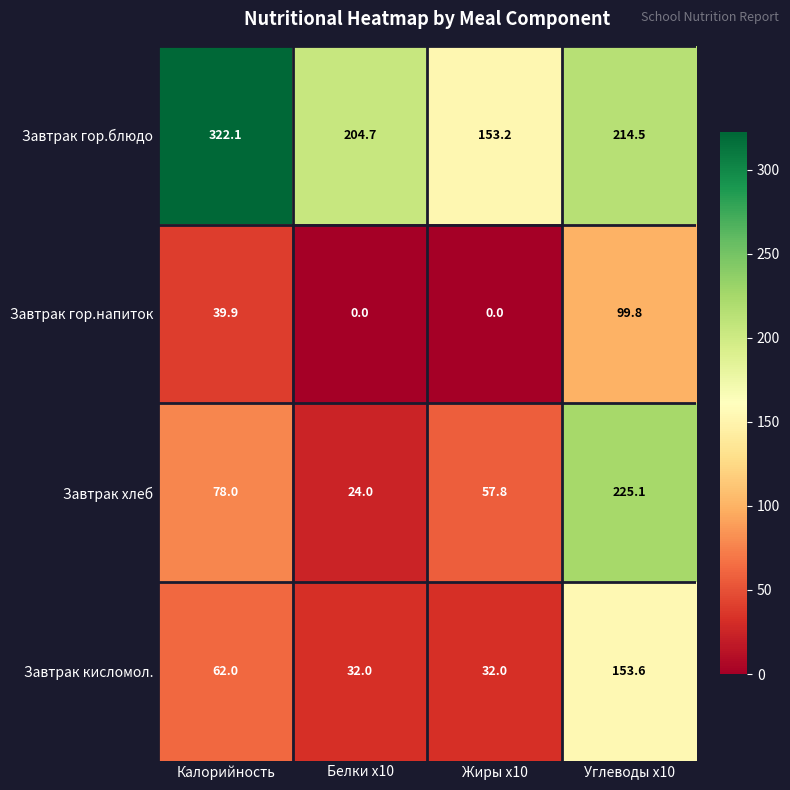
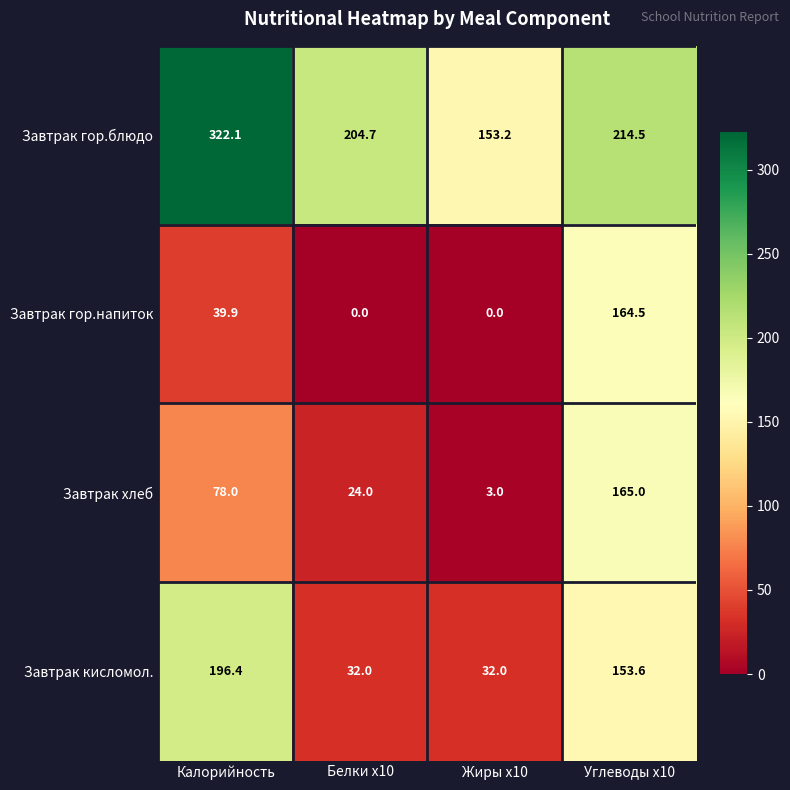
  {
    "Завтрак гор.блюдо": {
      "Калорийность": 322.1,
      "Белки x10": 204.7,
      "Жиры x10": 153.2,
      "Углеводы x10": 214.5
    },
    "Завтрак гор.напиток": {
      "Калорийность": 39.9,
      "Белки x10": 0.0,
      "Жиры x10": 0.0,
-     "Углеводы x10": 99.8
+     "Углеводы x10": 164.5
    },
    "Завтрак хлеб": {
      "Калорийность": 78.0,
      "Белки x10": 24.0,
-     "Жиры x10": 57.8,
-     "Углеводы x10": 225.1
+     "Жиры x10": 3.0,
+     "Углеводы x10": 165.0
    },
    "Завтрак кисломол.": {
-     "Калорийность": 62.0,
+     "Калорийность": 196.4,
      "Белки x10": 32.0,
      "Жиры x10": 32.0,
      "Углеводы x10": 153.6
    }
  }
